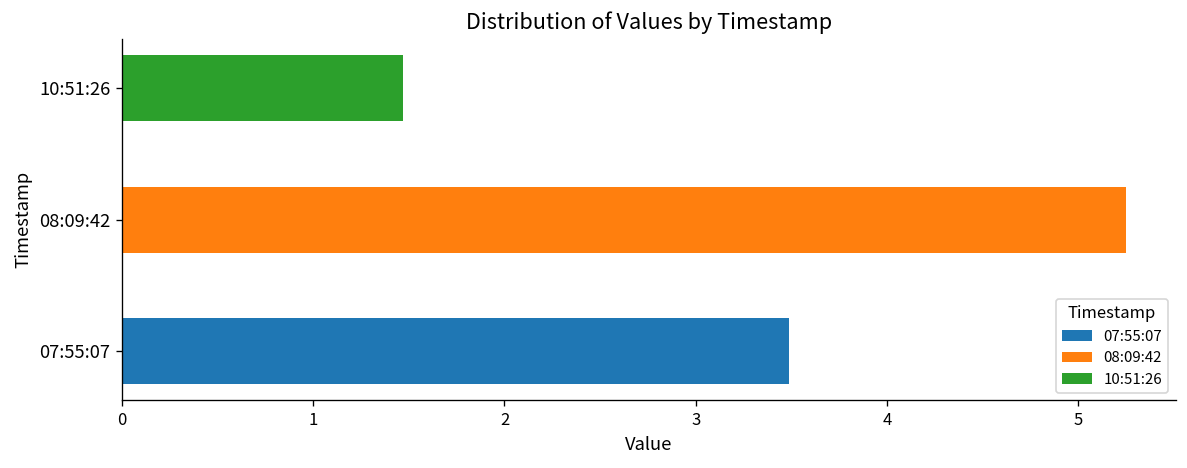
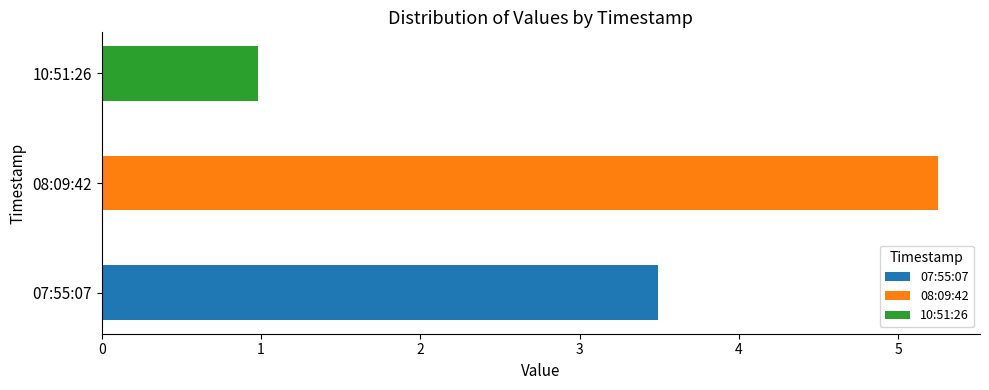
  {
-   "10:51:26": 1.47,
+   "10:51:26": 0.98,
    "08:09:42": 5.25,
    "07:55:07": 3.49
  }
